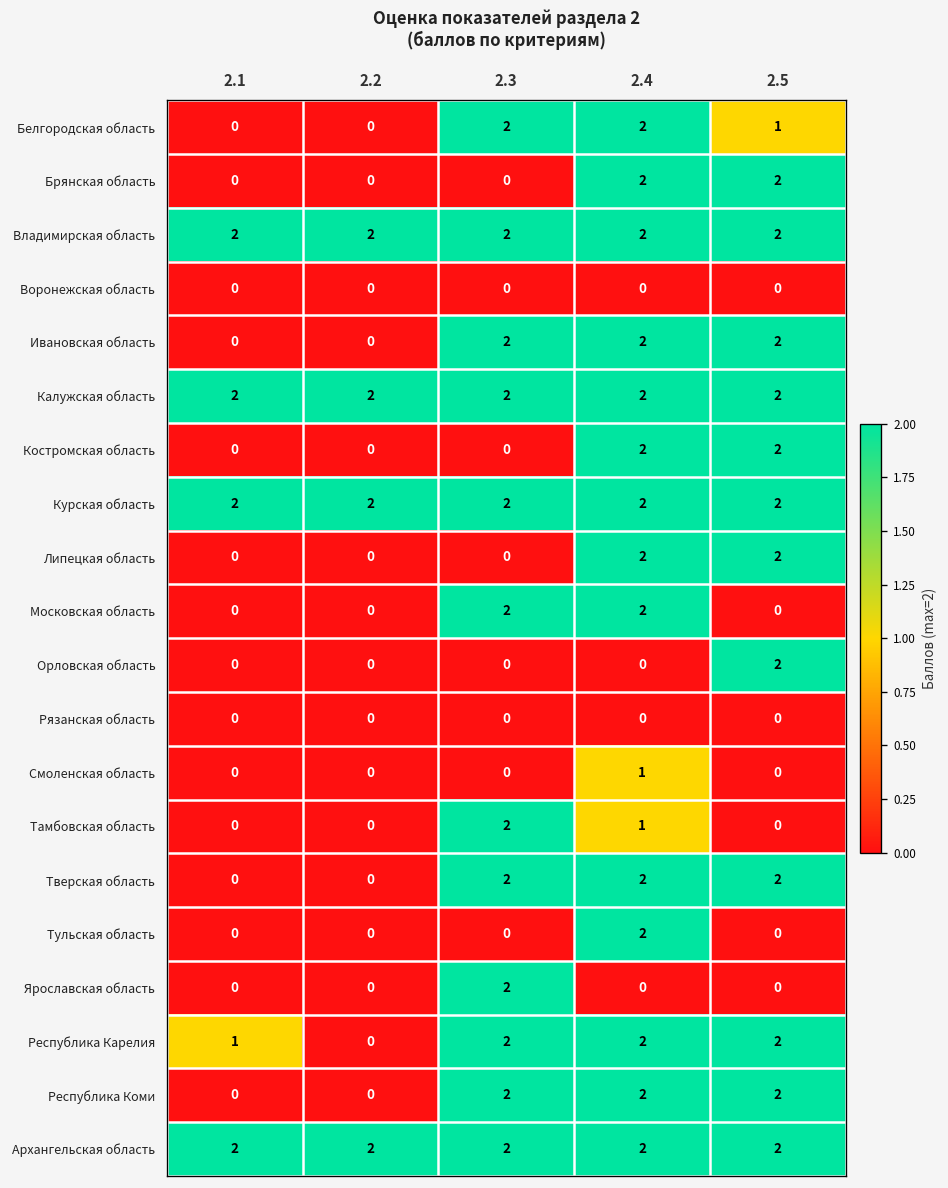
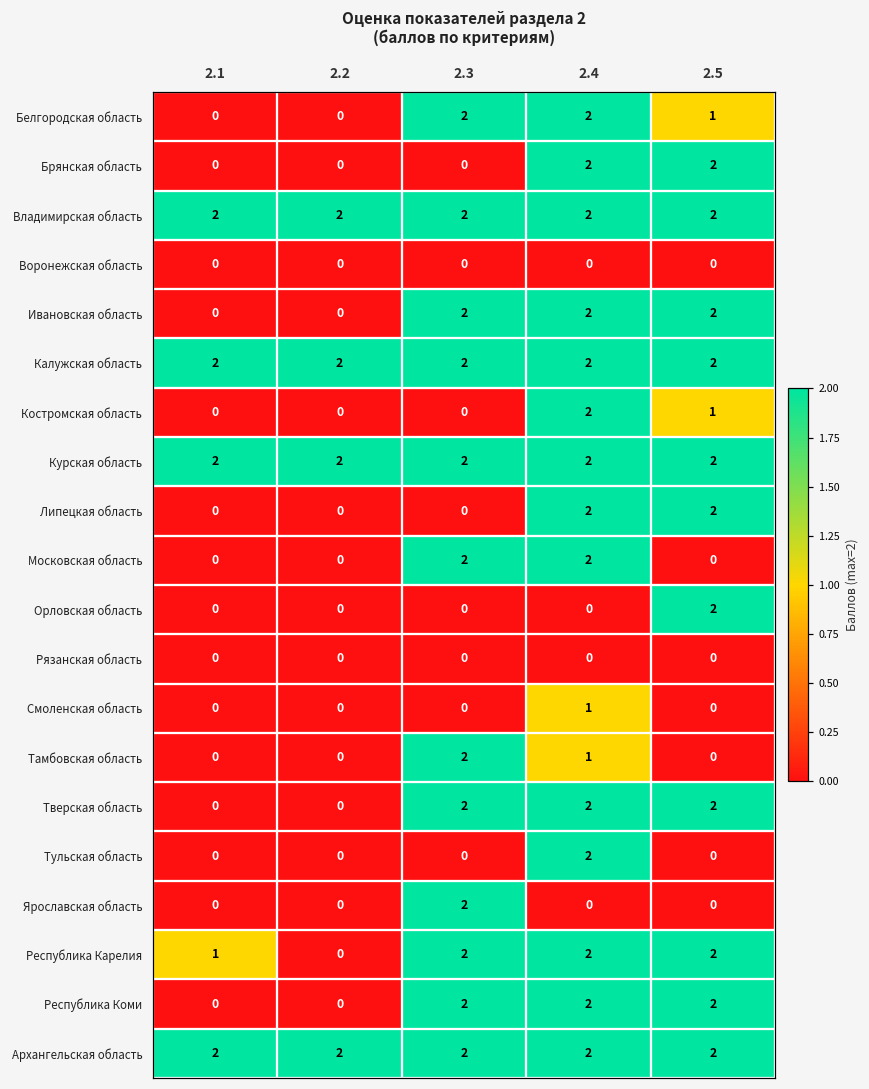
  {
    "Белгородская область": {
      "2.1": 0,
      "2.2": 0,
      "2.3": 2,
      "2.4": 2,
      "2.5": 1
    },
    "Брянская область": {
      "2.1": 0,
      "2.2": 0,
      "2.3": 0,
      "2.4": 2,
      "2.5": 2
    },
    "Владимирская область": {
      "2.1": 2,
      "2.2": 2,
      "2.3": 2,
      "2.4": 2,
      "2.5": 2
    },
    "Воронежская область": {
      "2.1": 0,
      "2.2": 0,
      "2.3": 0,
      "2.4": 0,
      "2.5": 0
    },
    "Ивановская область": {
      "2.1": 0,
      "2.2": 0,
      "2.3": 2,
      "2.4": 2,
      "2.5": 2
    },
    "Калужская область": {
      "2.1": 2,
      "2.2": 2,
      "2.3": 2,
      "2.4": 2,
      "2.5": 2
    },
    "Костромская область": {
      "2.1": 0,
      "2.2": 0,
      "2.3": 0,
      "2.4": 2,
-     "2.5": 2
+     "2.5": 1
    },
    "Курская область": {
      "2.1": 2,
      "2.2": 2,
      "2.3": 2,
      "2.4": 2,
      "2.5": 2
    },
    "Липецкая область": {
      "2.1": 0,
      "2.2": 0,
      "2.3": 0,
      "2.4": 2,
      "2.5": 2
    },
    "Московская область": {
      "2.1": 0,
      "2.2": 0,
      "2.3": 2,
      "2.4": 2,
      "2.5": 0
    },
    "Орловская область": {
      "2.1": 0,
      "2.2": 0,
      "2.3": 0,
      "2.4": 0,
      "2.5": 2
    },
    "Рязанская область": {
      "2.1": 0,
      "2.2": 0,
      "2.3": 0,
      "2.4": 0,
      "2.5": 0
    },
    "Смоленская область": {
      "2.1": 0,
      "2.2": 0,
      "2.3": 0,
      "2.4": 1,
      "2.5": 0
    },
    "Тамбовская область": {
      "2.1": 0,
      "2.2": 0,
      "2.3": 2,
      "2.4": 1,
      "2.5": 0
    },
    "Тверская область": {
      "2.1": 0,
      "2.2": 0,
      "2.3": 2,
      "2.4": 2,
      "2.5": 2
    },
    "Тульская область": {
      "2.1": 0,
      "2.2": 0,
      "2.3": 0,
      "2.4": 2,
      "2.5": 0
    },
    "Ярославская область": {
      "2.1": 0,
      "2.2": 0,
      "2.3": 2,
      "2.4": 0,
      "2.5": 0
    },
    "Республика Карелия": {
      "2.1": 1,
      "2.2": 0,
      "2.3": 2,
      "2.4": 2,
      "2.5": 2
    },
    "Республика Коми": {
      "2.1": 0,
      "2.2": 0,
      "2.3": 2,
      "2.4": 2,
      "2.5": 2
    },
    "Архангельская область": {
      "2.1": 2,
      "2.2": 2,
      "2.3": 2,
      "2.4": 2,
      "2.5": 2
    }
  }
